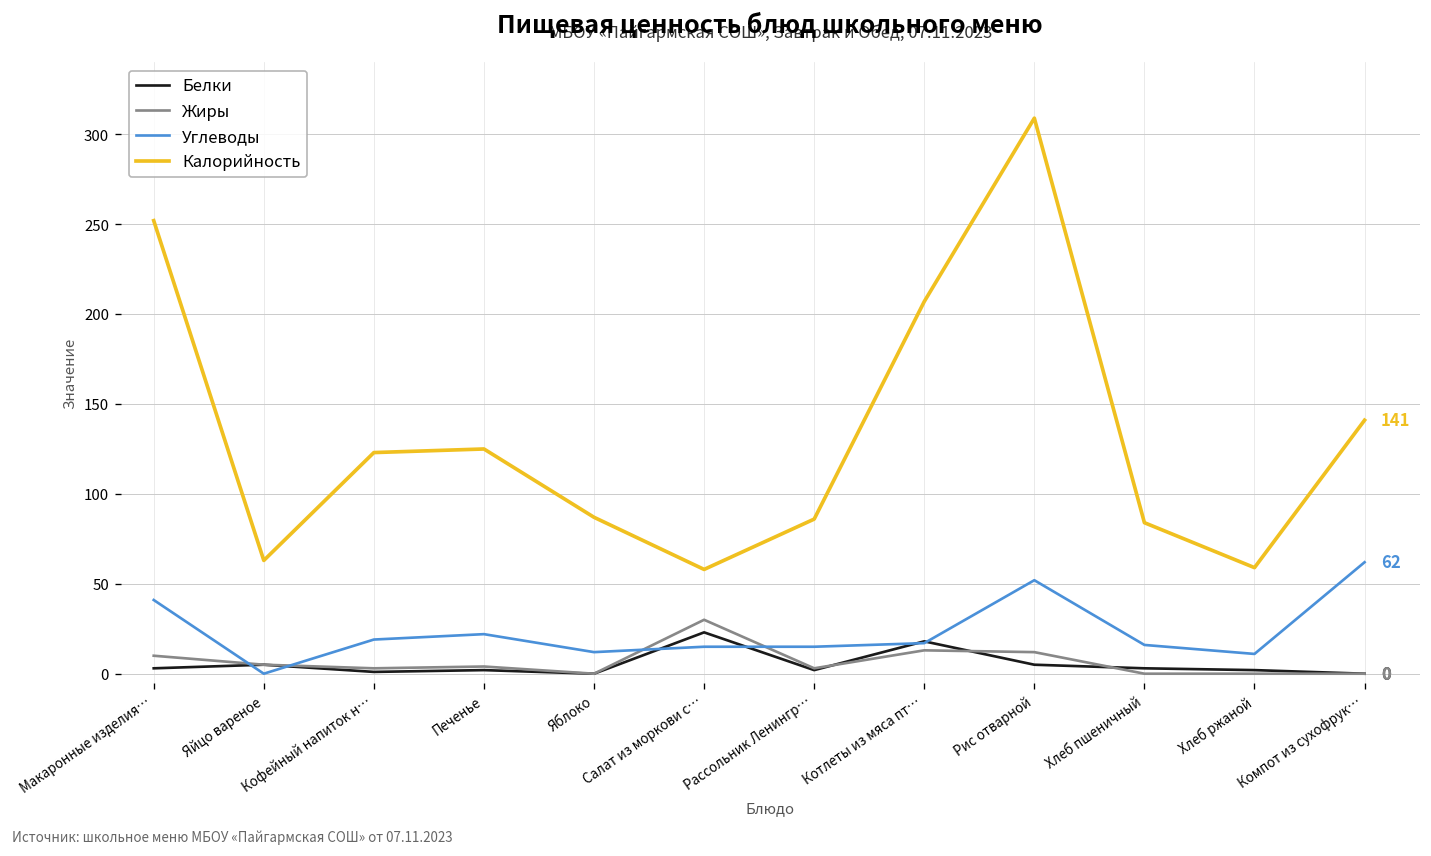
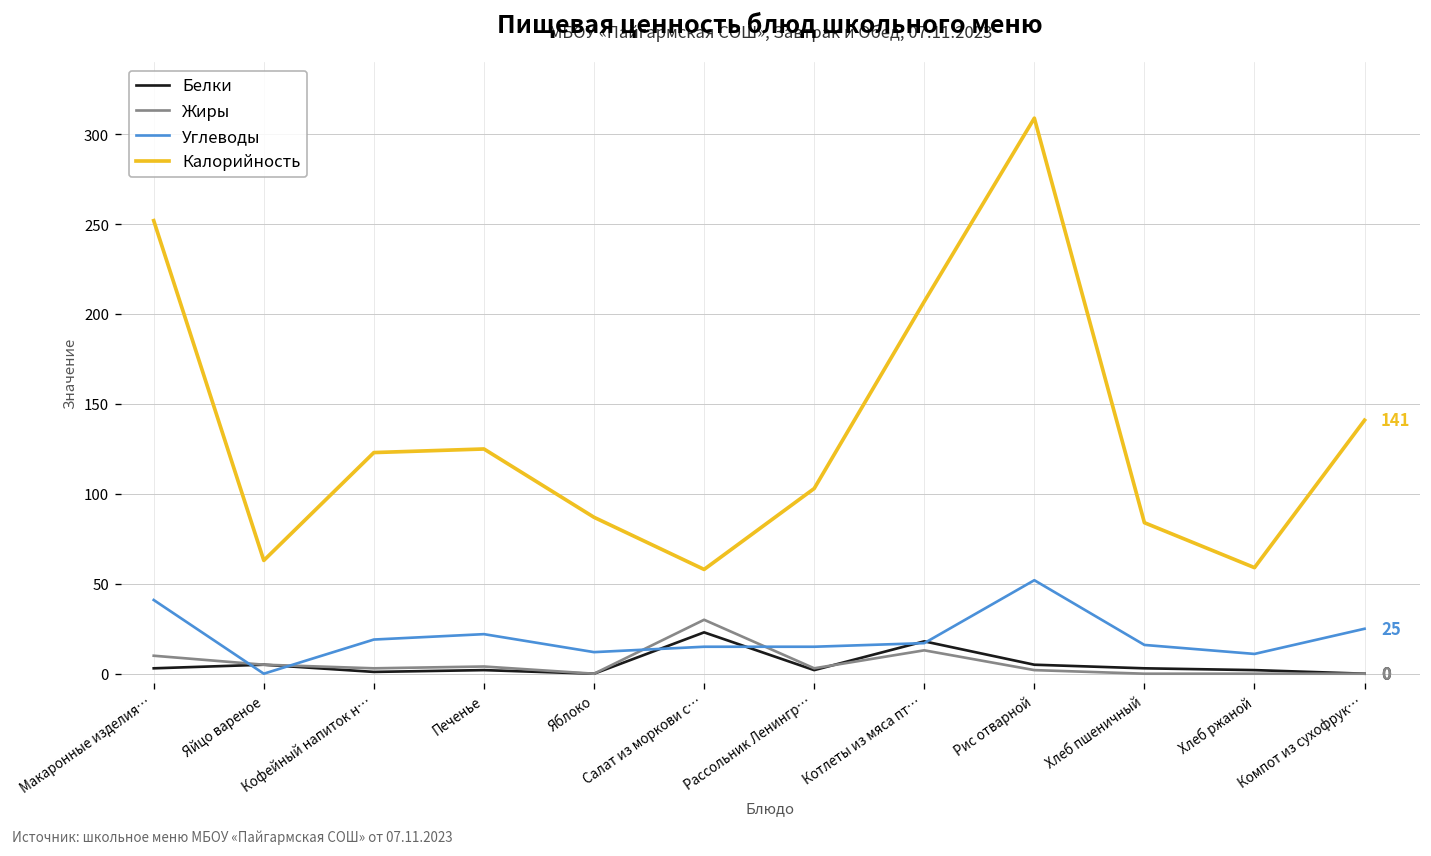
  {
    "Белки": {
      "Макаронные изделия…": 3,
      "Кофейный напиток н…": 1,
      "Печенье": 2,
      "Салат из моркови с…": 23,
      "Рис отварной": 5,
      "Хлеб пшеничный": 3,
      "Хлеб ржаной": 2
    },
    "Жиры": {
      "Макаронные изделия…": 10,
      "Кофейный напиток н…": 3,
      "Печенье": 4,
      "Салат из моркови с…": 30,
      "Котлеты из мяса пт…": 13,
-     "Рис отварной": 12,
+     "Рис отварной": 2,
      "Хлеб пшеничный": 0,
      "Хлеб ржаной": 0
    },
    "Углеводы": {
-     "Компот из сухофрук…": 62
+     "Компот из сухофрук…": 25
    },
    "Калорийность": {
      "Макаронные изделия…": 252,
      "Яйцо вареное": 63,
      "Кофейный напиток н…": 123,
      "Печенье": 125,
      "Яблоко": 87,
      "Салат из моркови с…": 58,
-     "Рассольник Ленингр…": 86,
+     "Рассольник Ленингр…": 103,
      "Котлеты из мяса пт…": 207,
      "Рис отварной": 309,
      "Хлеб пшеничный": 84,
      "Хлеб ржаной": 59
    }
  }
